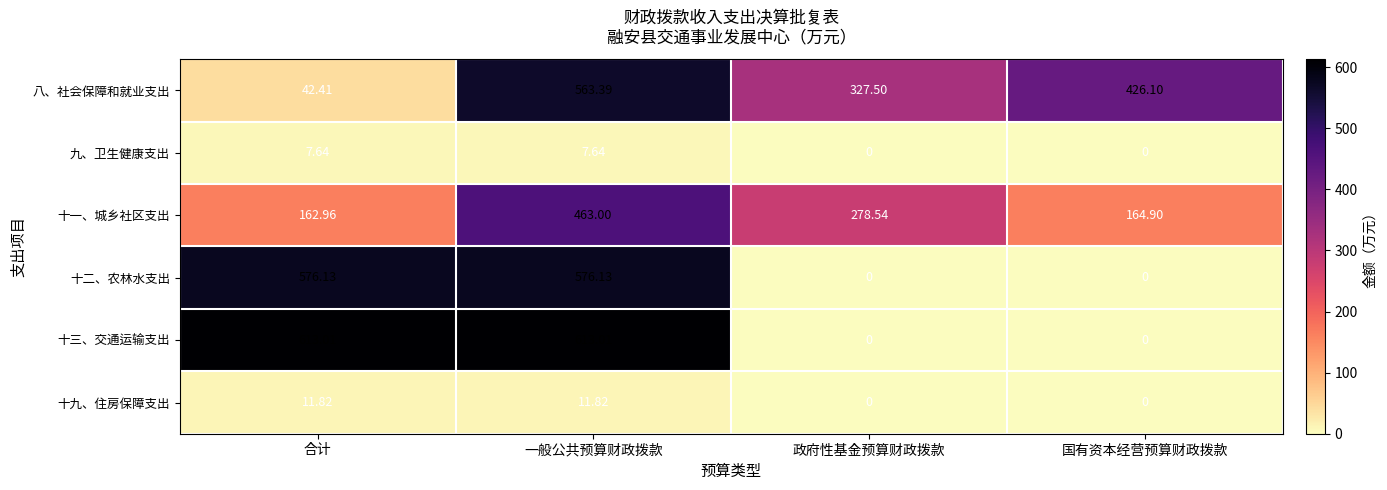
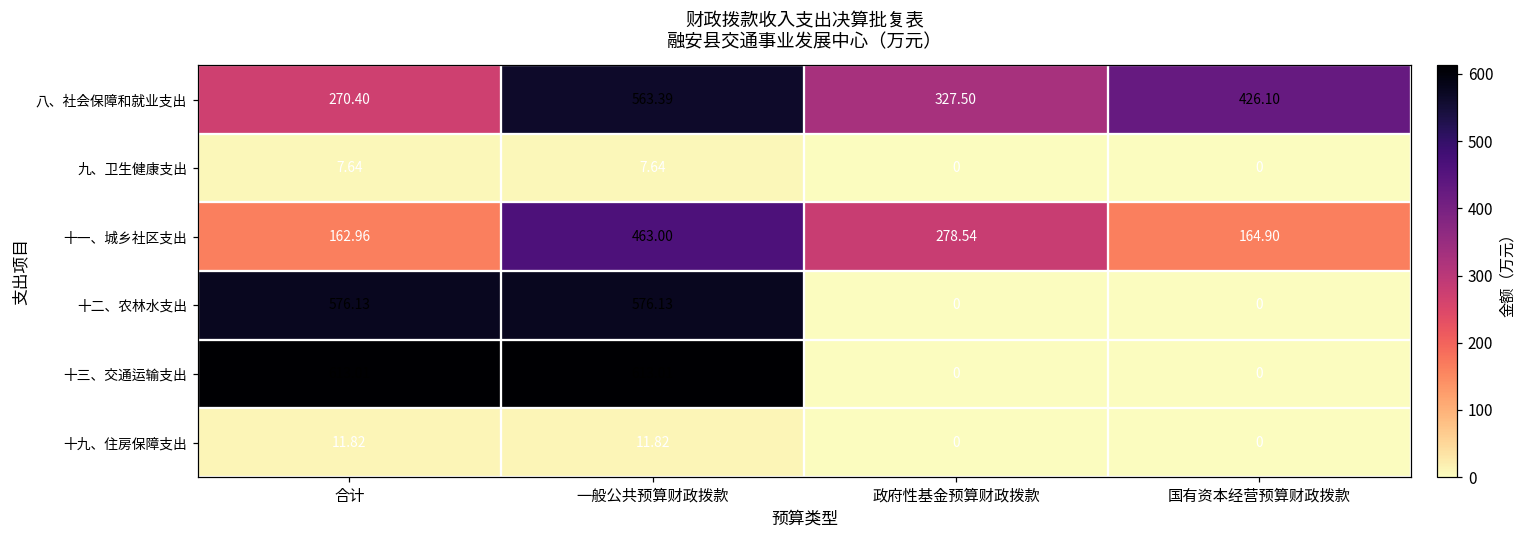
  {
    "八、社会保障和就业支出": {
-     "合计": 42.41,
+     "合计": 270.40,
      "政府性基金预算财政拨款": 327.50,
      "国有资本经营预算财政拨款": 426.10
    },
    "九、卫生健康支出": {
      "合计": 7.64,
      "一般公共预算财政拨款": 7.64,
      "政府性基金预算财政拨款": 0,
      "国有资本经营预算财政拨款": 0
    },
    "十一、城乡社区支出": {
      "合计": 162.96,
      "一般公共预算财政拨款": 463.00,
      "政府性基金预算财政拨款": 278.54,
      "国有资本经营预算财政拨款": 164.90
    },
    "十二、农林水支出": {
      "政府性基金预算财政拨款": 0,
      "国有资本经营预算财政拨款": 0
    },
    "十三、交通运输支出": {
      "政府性基金预算财政拨款": 0,
      "国有资本经营预算财政拨款": 0
    },
    "十九、住房保障支出": {
      "合计": 11.82,
      "一般公共预算财政拨款": 11.82,
      "政府性基金预算财政拨款": 0,
      "国有资本经营预算财政拨款": 0
    }
  }
